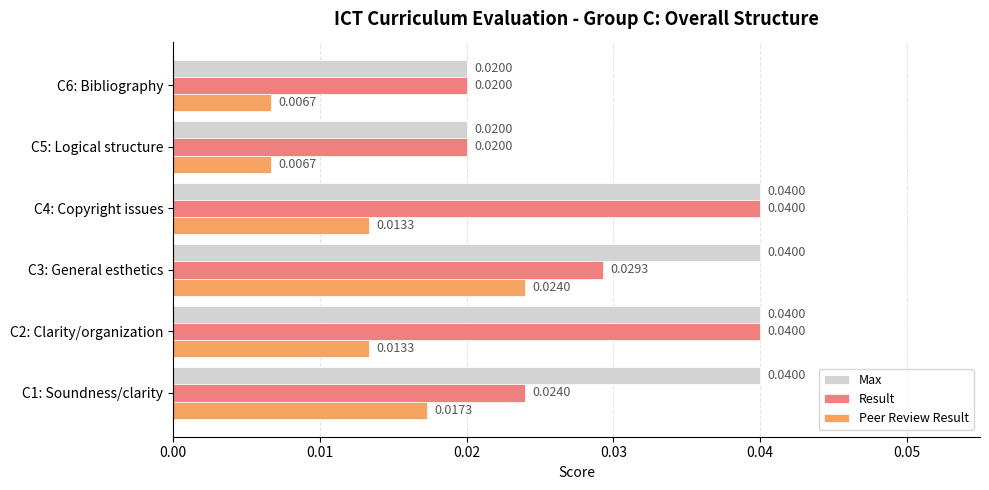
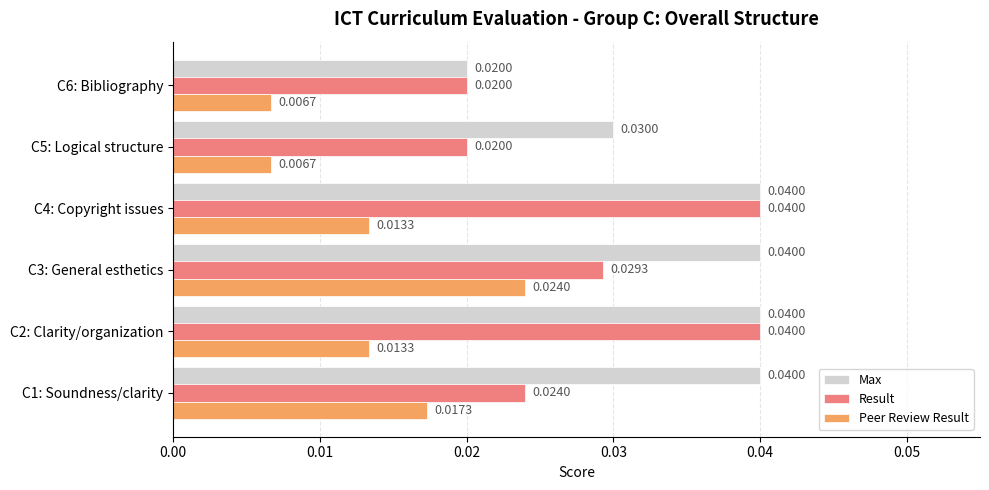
  {
    "Max": {
      "C6: Bibliography": 0.0200,
-     "C5: Logical structure": 0.0200,
+     "C5: Logical structure": 0.0300,
      "C4: Copyright issues": 0.0400,
      "C3: General esthetics": 0.0400,
      "C2: Clarity/organization": 0.0400,
      "C1: Soundness/clarity": 0.0400
    }
  }
